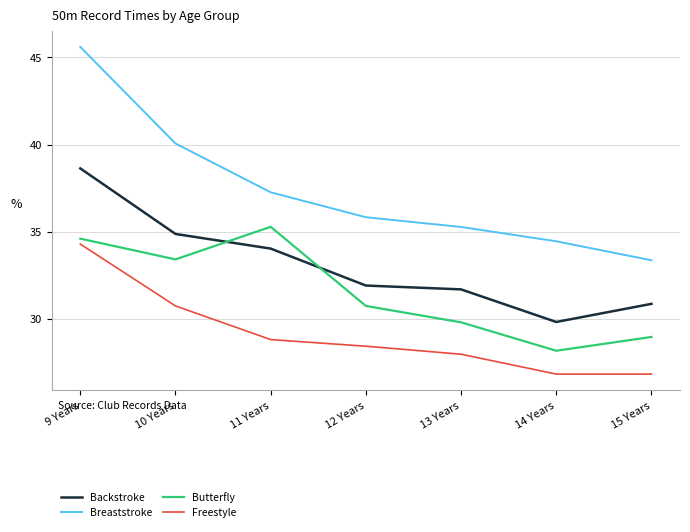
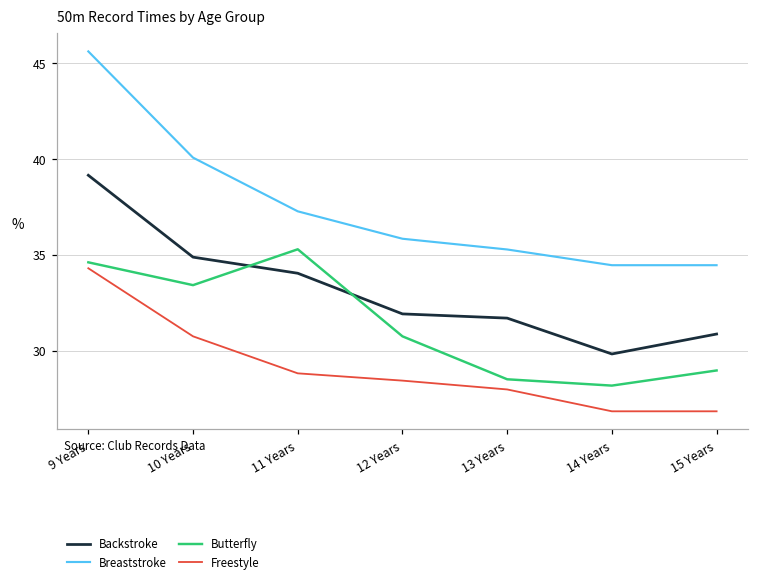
  {
    "Backstroke": {
-     "9 Years": 38.6,
+     "9 Years": 39.1,
      "10 Years": 34.9,
      "11 Years": 34.0,
      "12 Years": 31.9,
      "13 Years": 31.7,
      "14 Years": 29.8,
      "15 Years": 30.9
    },
    "Breaststroke": {
      "9 Years": 45.6,
      "10 Years": 40.1,
      "11 Years": 37.3,
      "12 Years": 35.8,
      "13 Years": 35.3,
      "14 Years": 34.5,
-     "15 Years": 33.4
+     "15 Years": 34.5
    },
    "Butterfly": {
      "9 Years": 34.6,
      "10 Years": 33.4,
      "11 Years": 35.3,
      "12 Years": 30.7,
-     "13 Years": 29.8,
+     "13 Years": 28.5,
      "14 Years": 28.2,
      "15 Years": 29.0
    },
    "Freestyle": {
      "9 Years": 34.3,
      "10 Years": 30.7,
      "11 Years": 28.8,
      "12 Years": 28.4,
      "13 Years": 28.0,
      "14 Years": 26.8,
      "15 Years": 26.8
    }
  }
